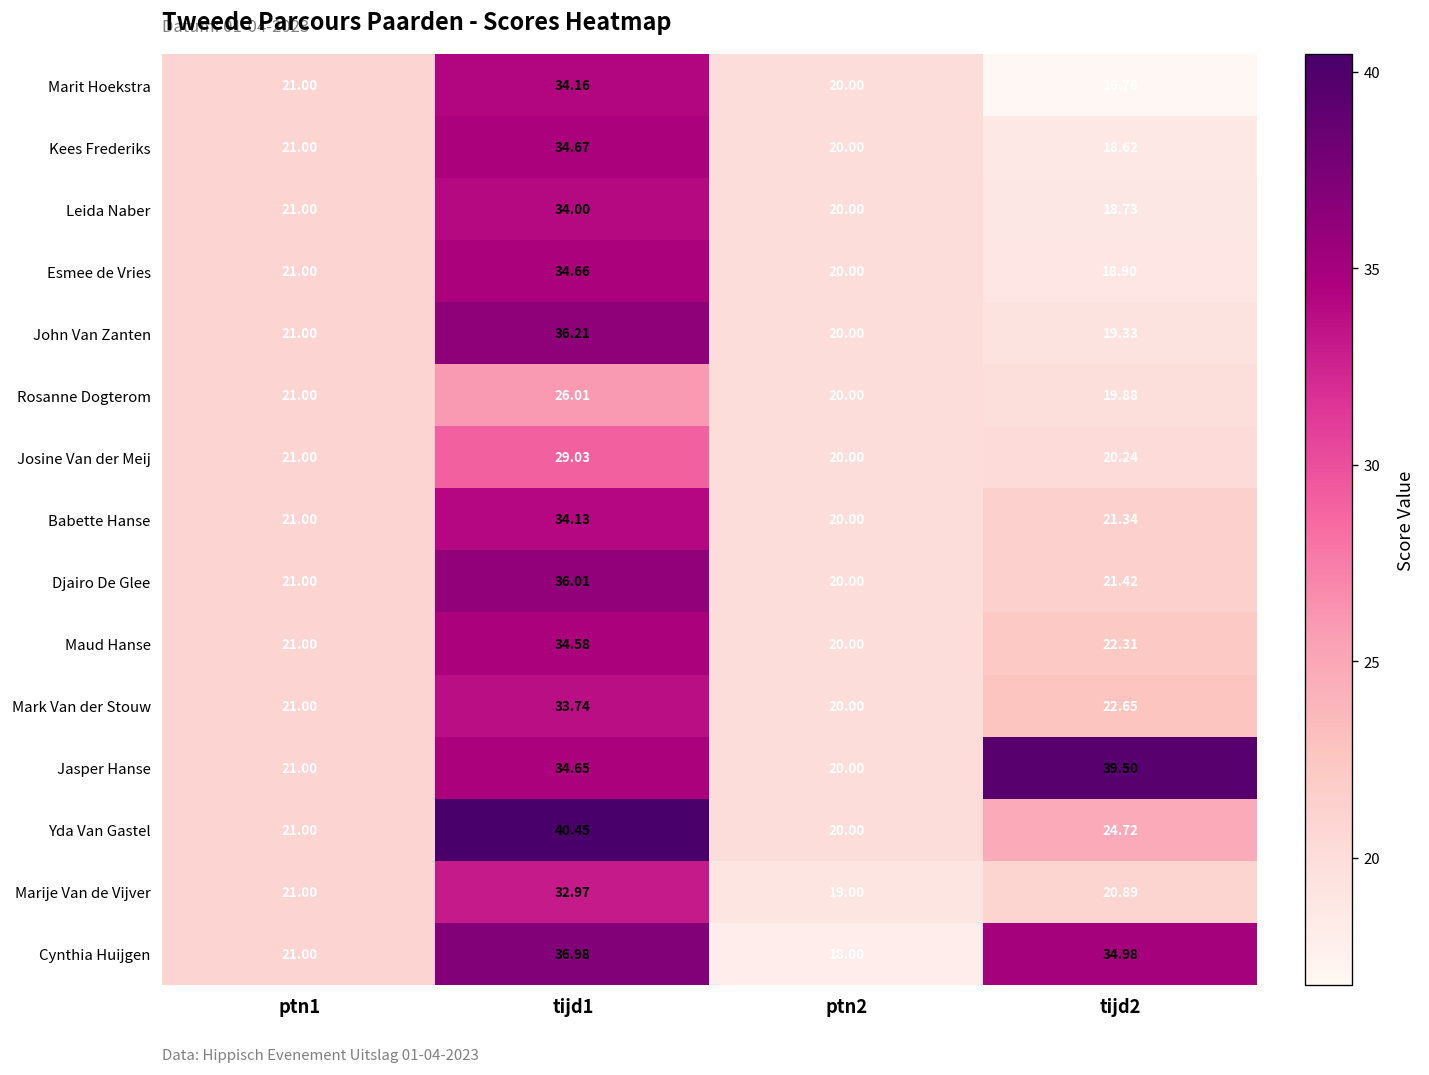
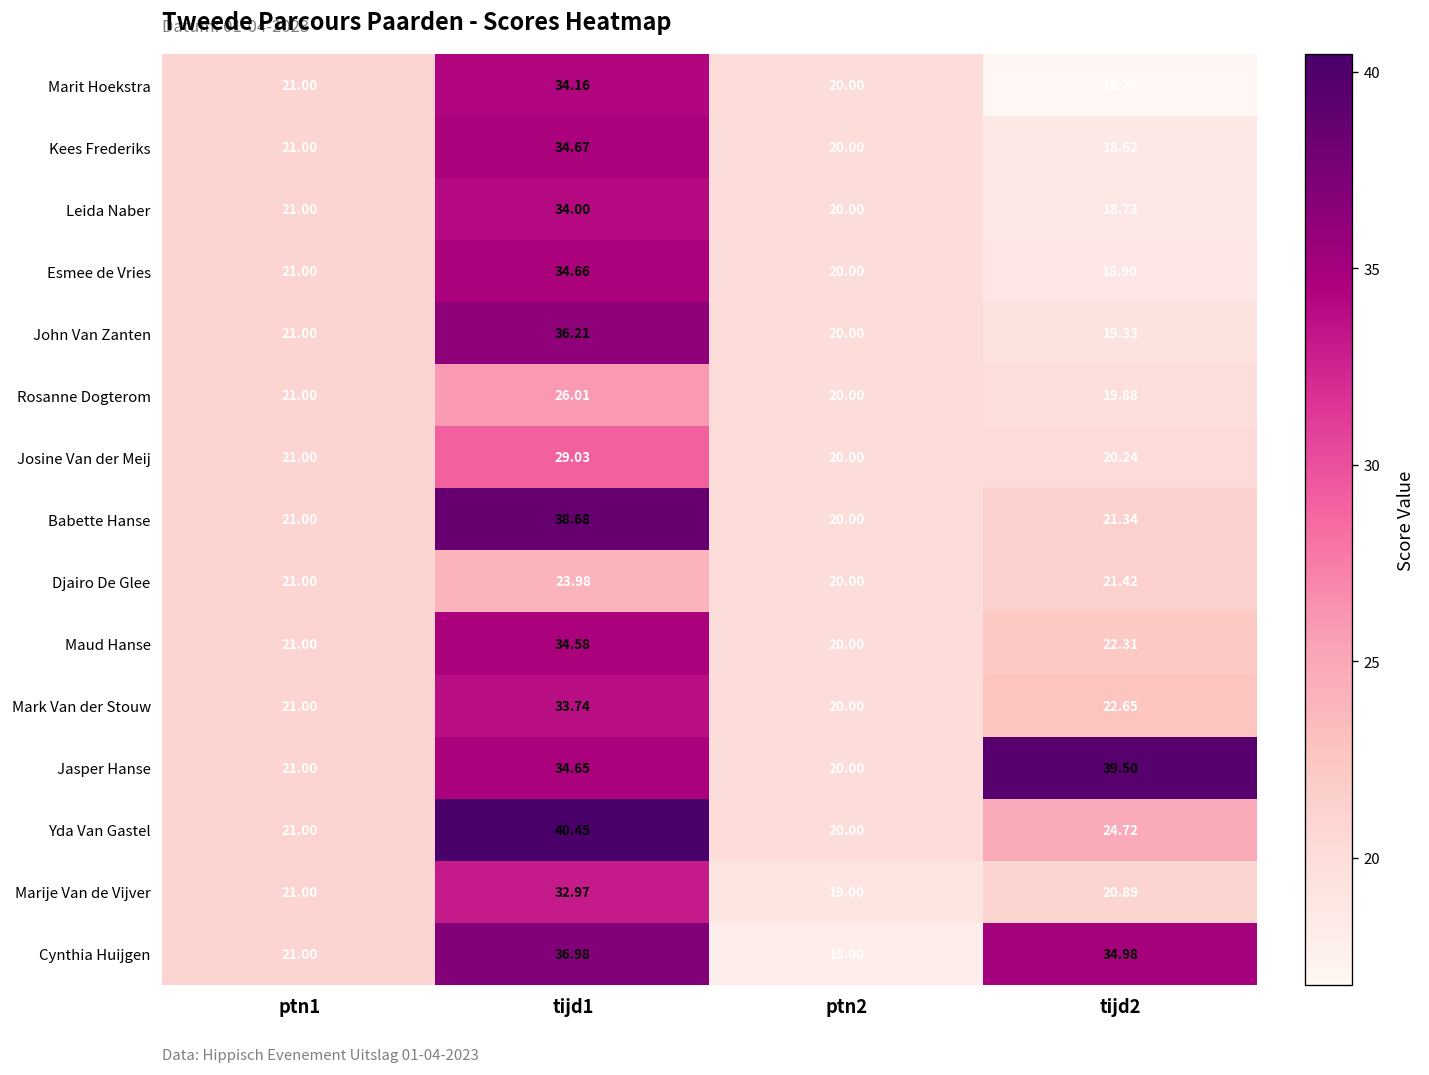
  {
    "Marit Hoekstra": {
      "tijd1": 34.16
    },
    "Kees Frederiks": {
      "tijd1": 34.67
    },
    "Leida Naber": {
      "tijd1": 34.00
    },
    "Esmee de Vries": {
      "tijd1": 34.66
    },
    "John Van Zanten": {
      "tijd1": 36.21
    },
    "Rosanne Dogterom": {
      "tijd1": 26.01
    },
    "Josine Van der Meij": {
      "tijd1": 29.03
    },
    "Babette Hanse": {
-     "tijd1": 34.13,
+     "tijd1": 38.68,
      "tijd2": 21.34
    },
    "Djairo De Glee": {
-     "tijd1": 36.01,
+     "tijd1": 23.98,
      "tijd2": 21.42
    },
    "Maud Hanse": {
      "tijd1": 34.58,
      "tijd2": 22.31
    },
    "Mark Van der Stouw": {
      "tijd1": 33.74,
      "tijd2": 22.65
    },
    "Jasper Hanse": {
      "tijd1": 34.65,
      "tijd2": 39.50
    },
    "Yda Van Gastel": {
      "tijd1": 40.45,
      "tijd2": 24.72
    },
    "Marije Van de Vijver": {
      "tijd1": 32.97
    },
    "Cynthia Huijgen": {
      "tijd1": 36.98,
      "tijd2": 34.98
    }
  }
